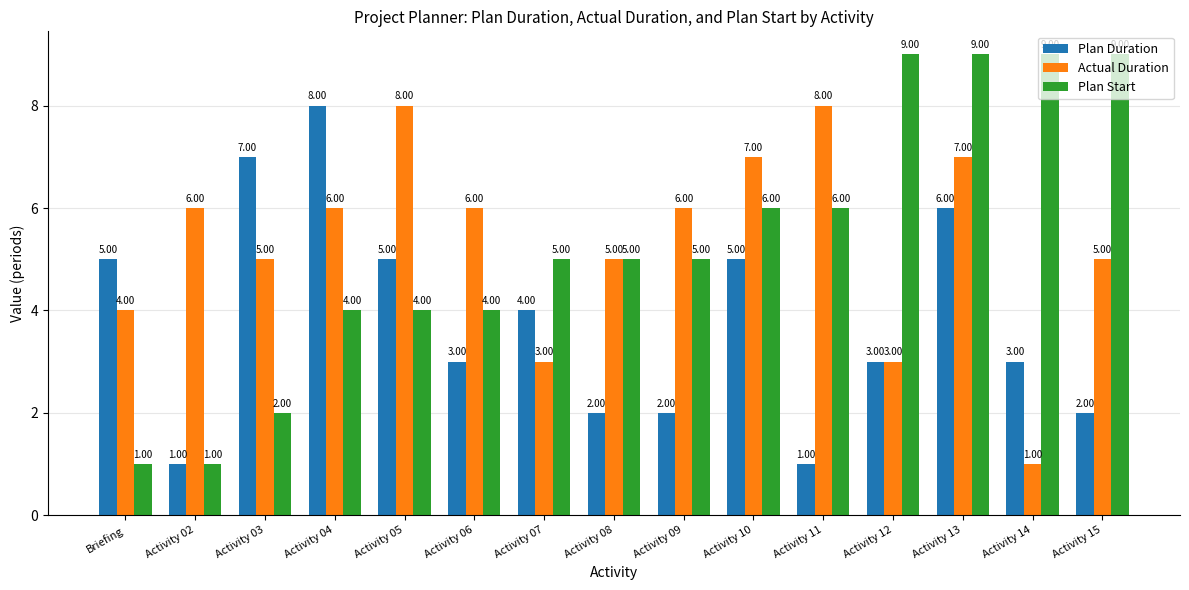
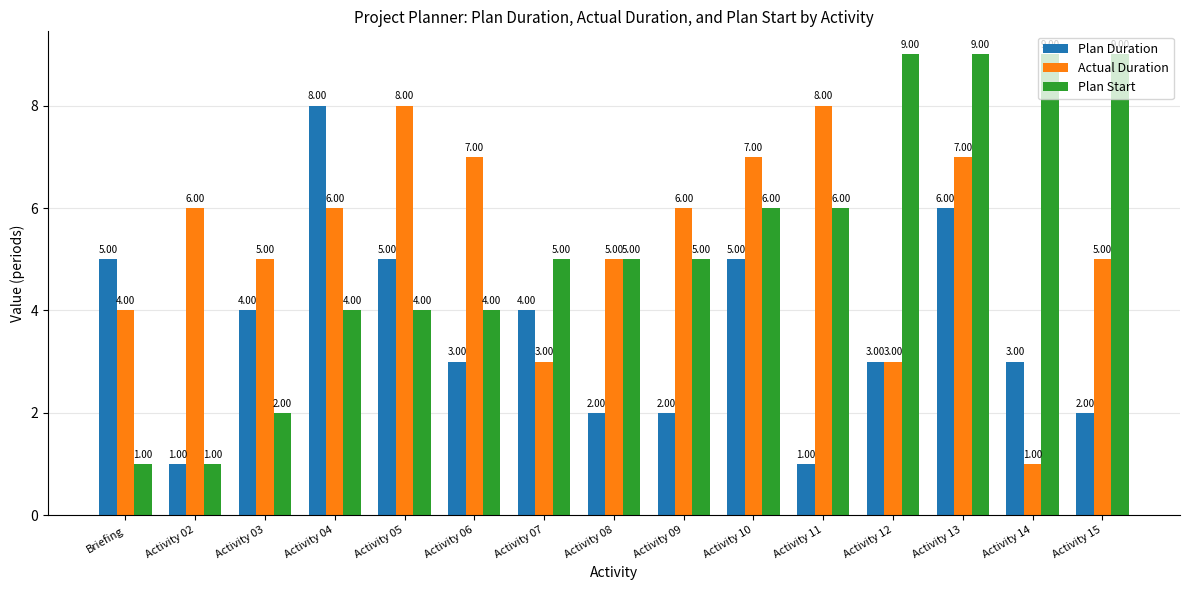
  {
    "Plan Duration": {
      "Briefing": 5.00,
      "Activity 02": 1.00,
-     "Activity 03": 7.00,
+     "Activity 03": 4.00,
      "Activity 04": 8.00,
      "Activity 05": 5.00,
      "Activity 06": 3.00,
      "Activity 07": 4.00,
      "Activity 08": 2.00,
      "Activity 09": 2.00,
      "Activity 10": 5.00,
      "Activity 11": 1.00,
      "Activity 12": 3.00,
      "Activity 13": 6.00,
      "Activity 14": 3.00,
      "Activity 15": 2.00
    },
    "Actual Duration": {
      "Briefing": 4.00,
      "Activity 02": 6.00,
      "Activity 03": 5.00,
      "Activity 04": 6.00,
      "Activity 05": 8.00,
-     "Activity 06": 6.00,
+     "Activity 06": 7.00,
      "Activity 07": 3.00,
      "Activity 08": 5.00,
      "Activity 09": 6.00,
      "Activity 10": 7.00,
      "Activity 11": 8.00,
      "Activity 12": 3.00,
      "Activity 13": 7.00,
      "Activity 14": 1.00,
      "Activity 15": 5.00
    },
    "Plan Start": {
      "Briefing": 1.00,
      "Activity 02": 1.00,
      "Activity 03": 2.00,
      "Activity 04": 4.00,
      "Activity 05": 4.00,
      "Activity 06": 4.00,
      "Activity 07": 5.00,
      "Activity 08": 5.00,
      "Activity 09": 5.00,
      "Activity 10": 6.00,
      "Activity 11": 6.00,
      "Activity 12": 9.00,
      "Activity 13": 9.00
    }
  }
